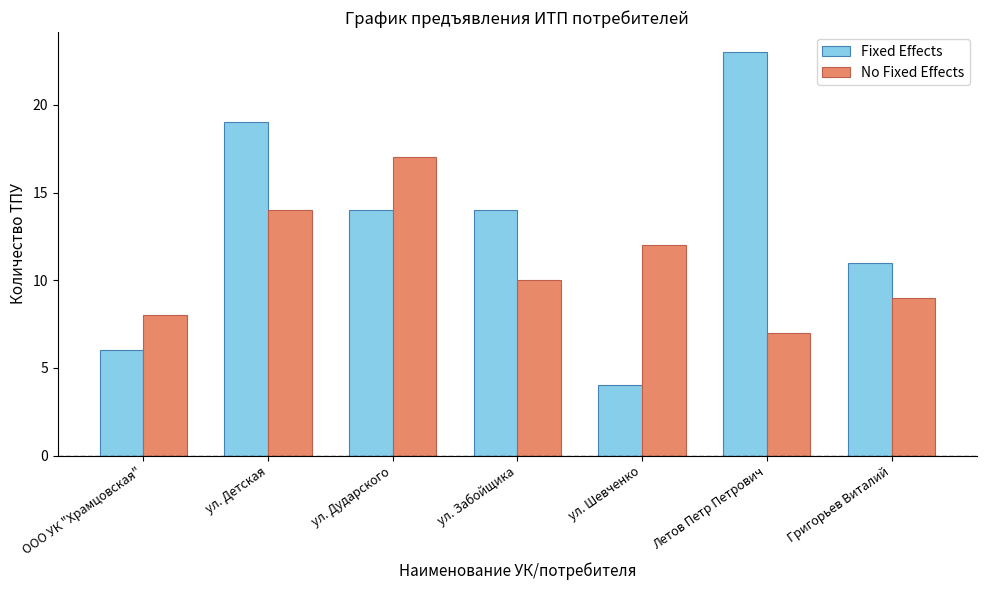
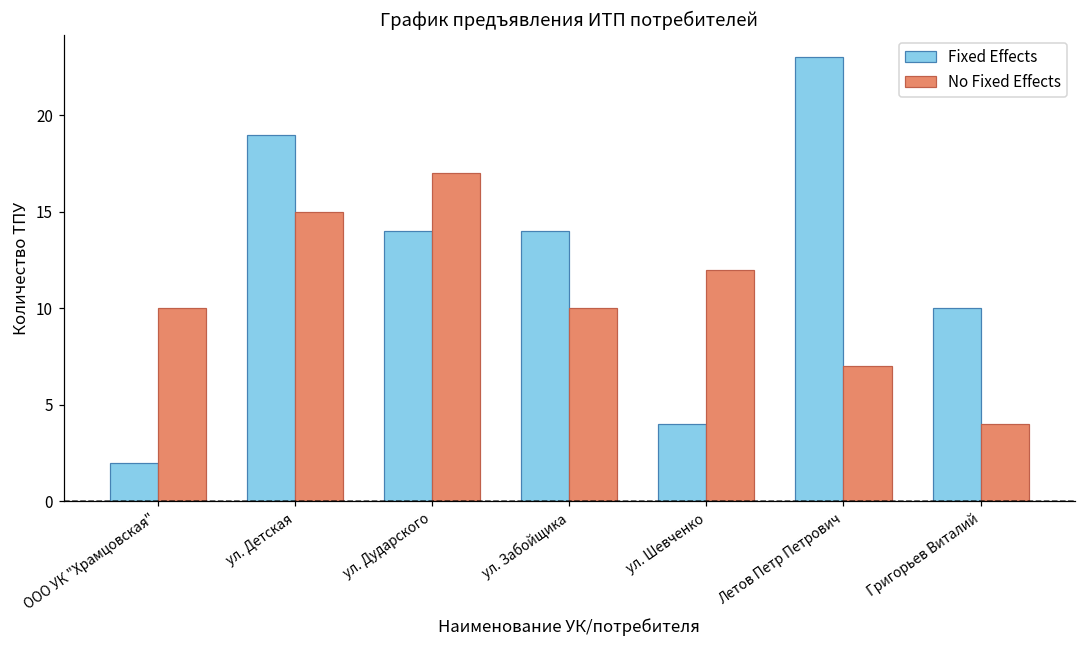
  {
    "Fixed Effects": {
-     "ООО УК \"Храмцовская\"": 6,
+     "ООО УК \"Храмцовская\"": 2,
      "ул. Детская": 19,
      "ул. Дударского": 14,
      "ул. Забойщика": 14,
      "ул. Шевченко": 4,
      "Летов Петр Петрович": 23,
-     "Григорьев Виталий": 11
+     "Григорьев Виталий": 10
    },
    "No Fixed Effects": {
-     "ООО УК \"Храмцовская\"": 8,
-     "ул. Детская": 14,
+     "ООО УК \"Храмцовская\"": 10,
+     "ул. Детская": 15,
      "ул. Дударского": 17,
      "ул. Забойщика": 10,
      "ул. Шевченко": 12,
      "Летов Петр Петрович": 7,
-     "Григорьев Виталий": 9
+     "Григорьев Виталий": 4
    }
  }
